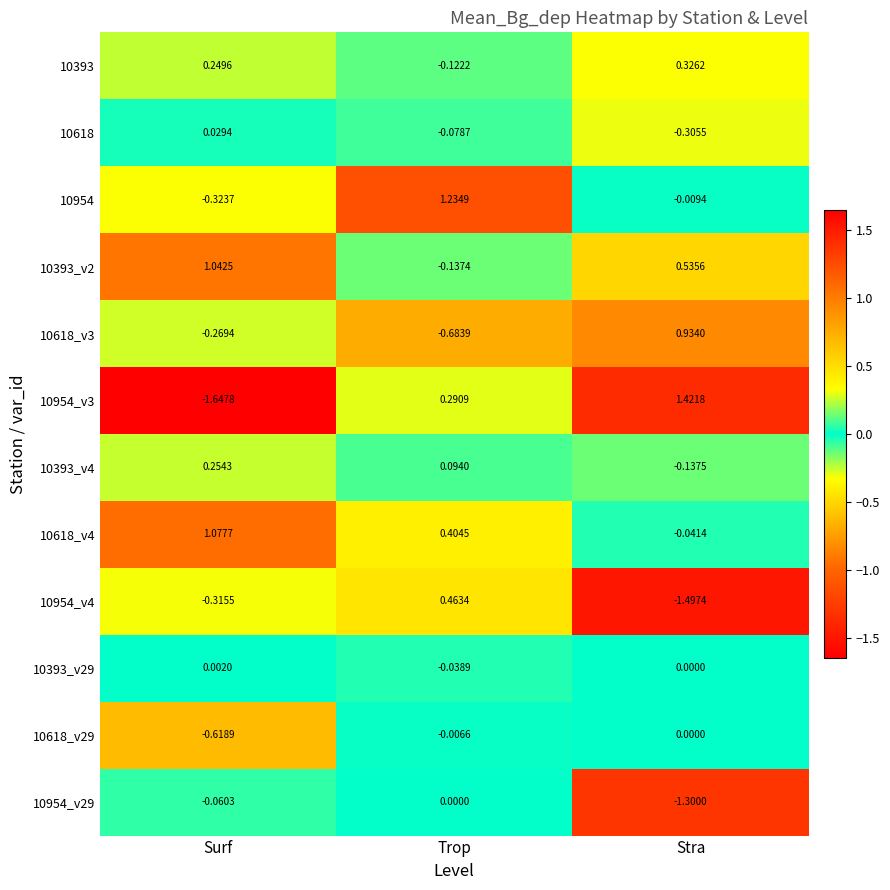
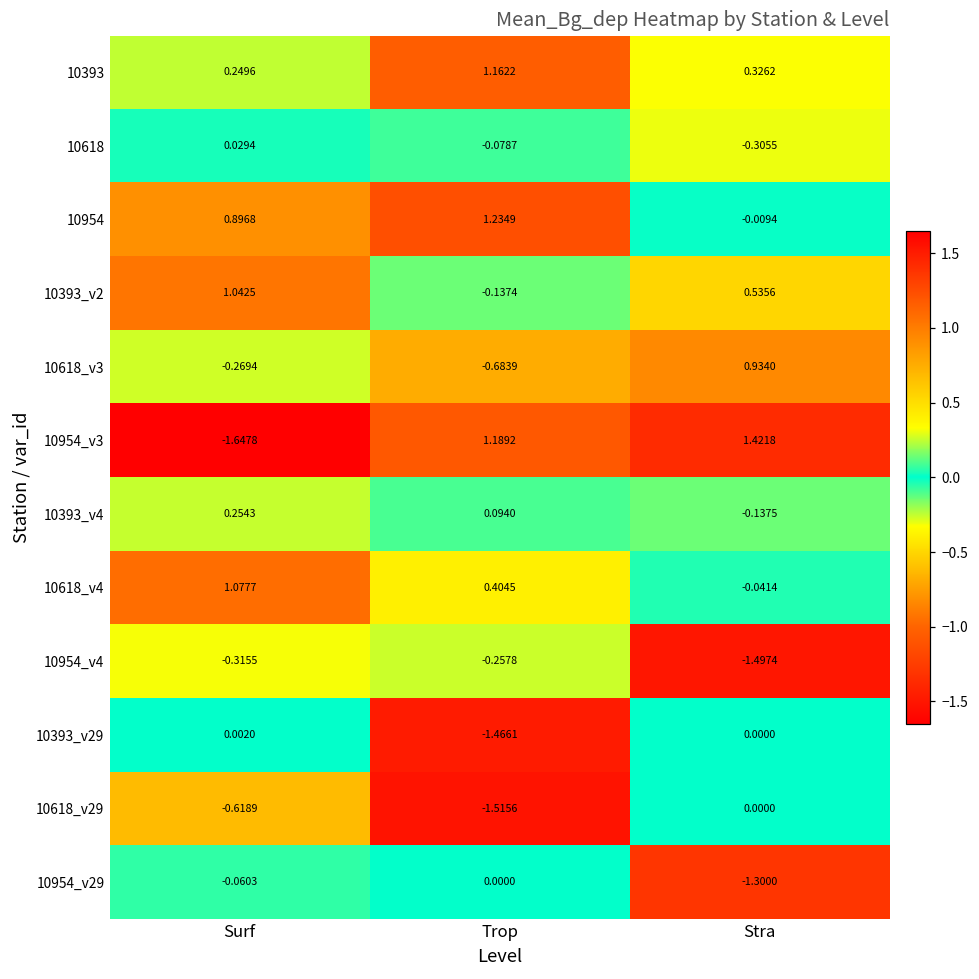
  {
    "10393": {
      "Surf": 0.2496,
-     "Trop": -0.1222,
+     "Trop": 1.1622,
      "Stra": 0.3262
    },
    "10618": {
      "Surf": 0.0294,
      "Trop": -0.0787,
      "Stra": -0.3055
    },
    "10954": {
-     "Surf": -0.3237,
+     "Surf": 0.8968,
      "Trop": 1.2349,
      "Stra": -0.0094
    },
    "10393_v2": {
      "Surf": 1.0425,
      "Trop": -0.1374,
      "Stra": 0.5356
    },
    "10618_v3": {
      "Surf": -0.2694,
      "Trop": -0.6839,
      "Stra": 0.9340
    },
    "10954_v3": {
      "Surf": -1.6478,
-     "Trop": 0.2909,
+     "Trop": 1.1892,
      "Stra": 1.4218
    },
    "10393_v4": {
      "Surf": 0.2543,
      "Trop": 0.0940,
      "Stra": -0.1375
    },
    "10618_v4": {
      "Surf": 1.0777,
      "Trop": 0.4045,
      "Stra": -0.0414
    },
    "10954_v4": {
      "Surf": -0.3155,
-     "Trop": 0.4634,
+     "Trop": -0.2578,
      "Stra": -1.4974
    },
    "10393_v29": {
      "Surf": 0.0020,
-     "Trop": -0.0389,
+     "Trop": -1.4661,
      "Stra": 0.0000
    },
    "10618_v29": {
      "Surf": -0.6189,
-     "Trop": -0.0066,
+     "Trop": -1.5156,
      "Stra": 0.0000
    },
    "10954_v29": {
      "Surf": -0.0603,
      "Trop": 0.0000,
      "Stra": -1.3000
    }
  }
